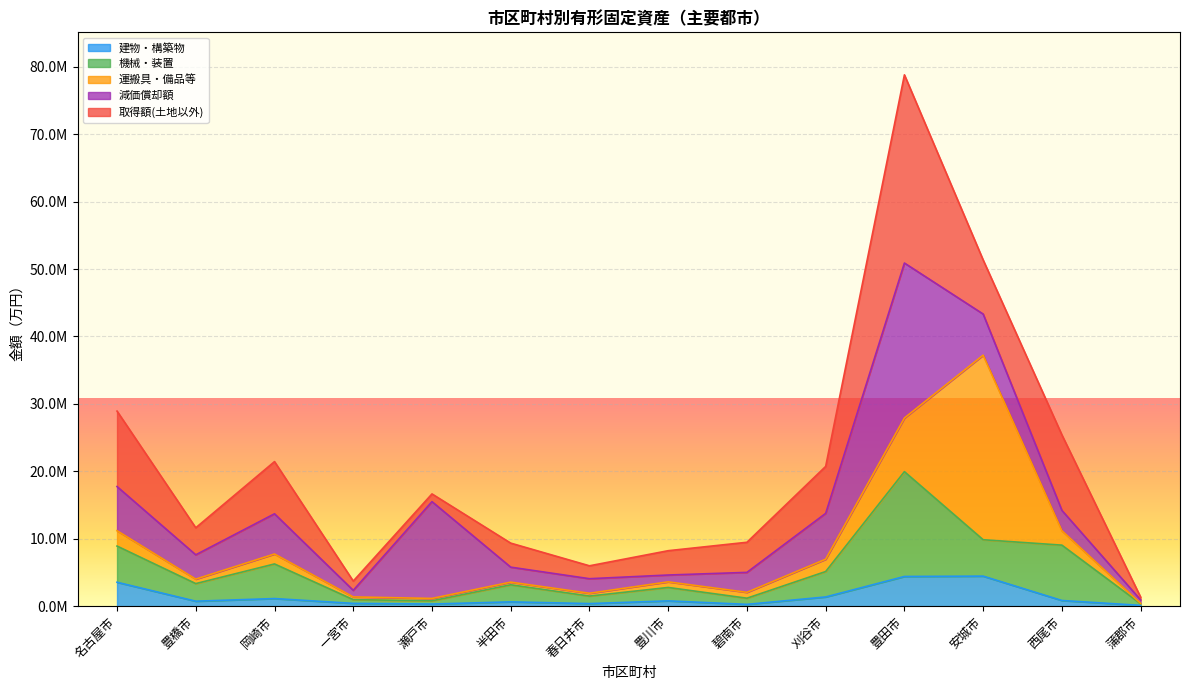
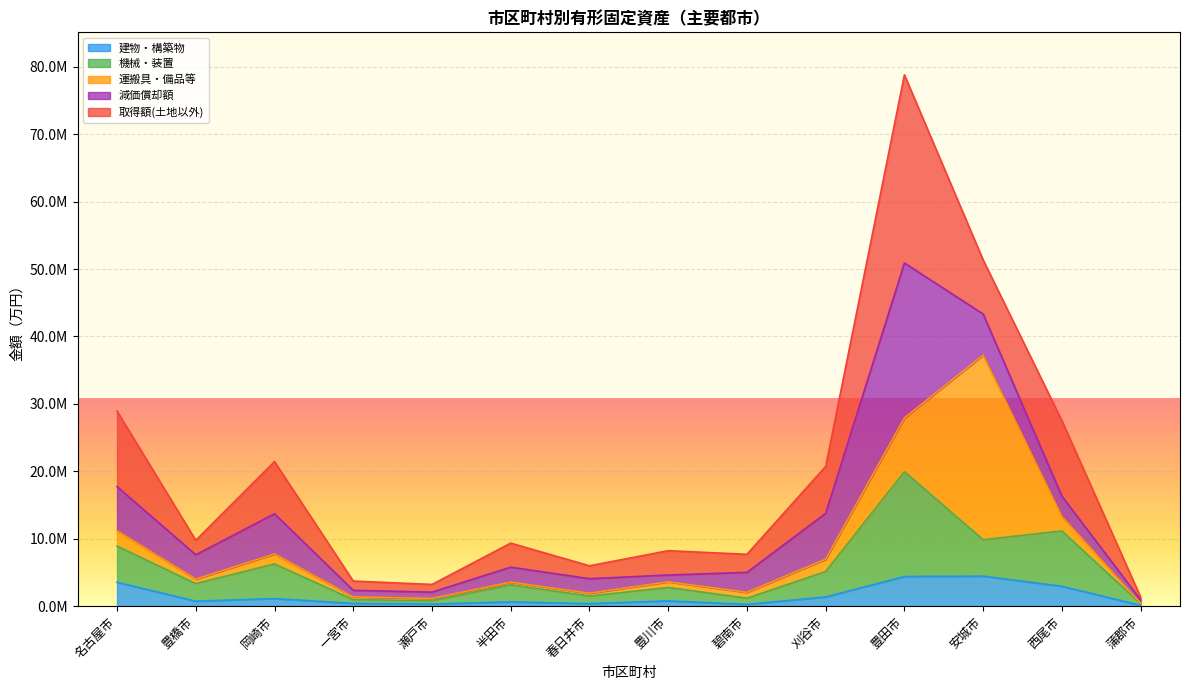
  {
    "建物・構築物": {
      "名古屋市": 4000000,
      "豊橋市": 1000000,
      "岡崎市": 1000000,
      "一宮市": 0,
      "瀬戸市": 0,
      "半田市": 1000000,
      "春日井市": 0,
      "豊川市": 1000000,
      "碧南市": 0,
      "刈谷市": 1000000,
      "豊田市": 4000000,
      "安城市": 4000000,
-     "西尾市": 1000000
+     "西尾市": 3000000
    },
    "機械・装置": {
      "名古屋市": 5000000,
      "豊橋市": 3000000,
      "岡崎市": 5000000,
      "一宮市": 1000000,
      "半田市": 3000000,
      "春日井市": 1000000,
      "豊川市": 2000000,
      "碧南市": 1000000,
      "刈谷市": 4000000,
      "豊田市": 16000000,
      "安城市": 5000000,
      "西尾市": 8000000
    },
    "運搬具・備品等": {
      "名古屋市": 2000000,
      "豊橋市": 1000000,
      "岡崎市": 1000000,
      "一宮市": 0,
      "半田市": 0,
      "春日井市": 0,
      "豊川市": 1000000,
      "碧南市": 1000000,
      "刈谷市": 2000000,
      "豊田市": 8000000,
      "安城市": 27000000,
      "西尾市": 2000000
    },
    "減価償却額": {
      "名古屋市": 7000000,
      "豊橋市": 4000000,
      "岡崎市": 6000000,
      "一宮市": 1000000,
-     "瀬戸市": 14000000,
+     "瀬戸市": 1000000,
      "半田市": 2000000,
      "春日井市": 2000000,
      "豊川市": 1000000,
      "碧南市": 3000000,
      "刈谷市": 7000000,
      "豊田市": 23000000,
      "安城市": 6000000,
      "西尾市": 3000000,
      "蒲郡市": 1000000
    },
    "取得額(土地以外)": {
      "名古屋市": 11000000,
-     "豊橋市": 4000000,
+     "豊橋市": 2000000,
      "岡崎市": 8000000,
      "一宮市": 1000000,
      "瀬戸市": 1000000,
      "半田市": 4000000,
      "春日井市": 2000000,
      "豊川市": 4000000,
-     "碧南市": 4000000,
+     "碧南市": 3000000,
      "刈谷市": 7000000,
      "豊田市": 28000000,
      "安城市": 8000000,
      "西尾市": 11000000,
      "蒲郡市": 0
    }
  }
